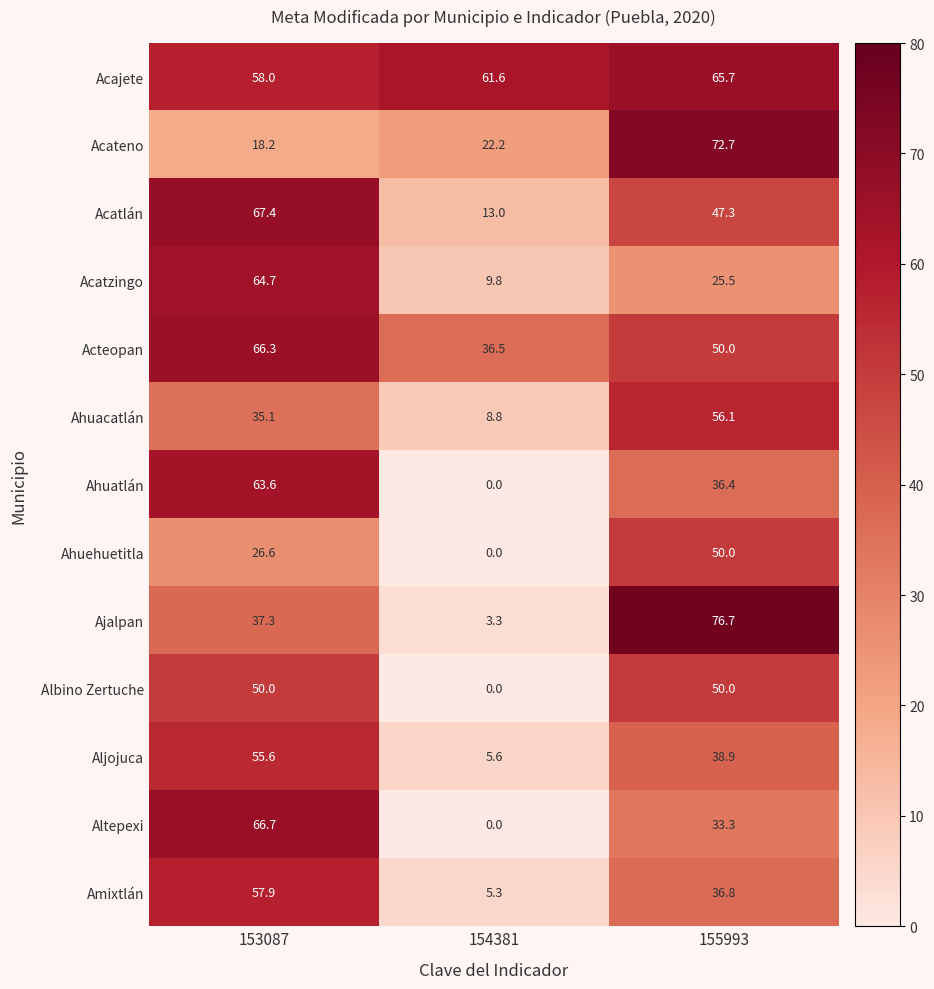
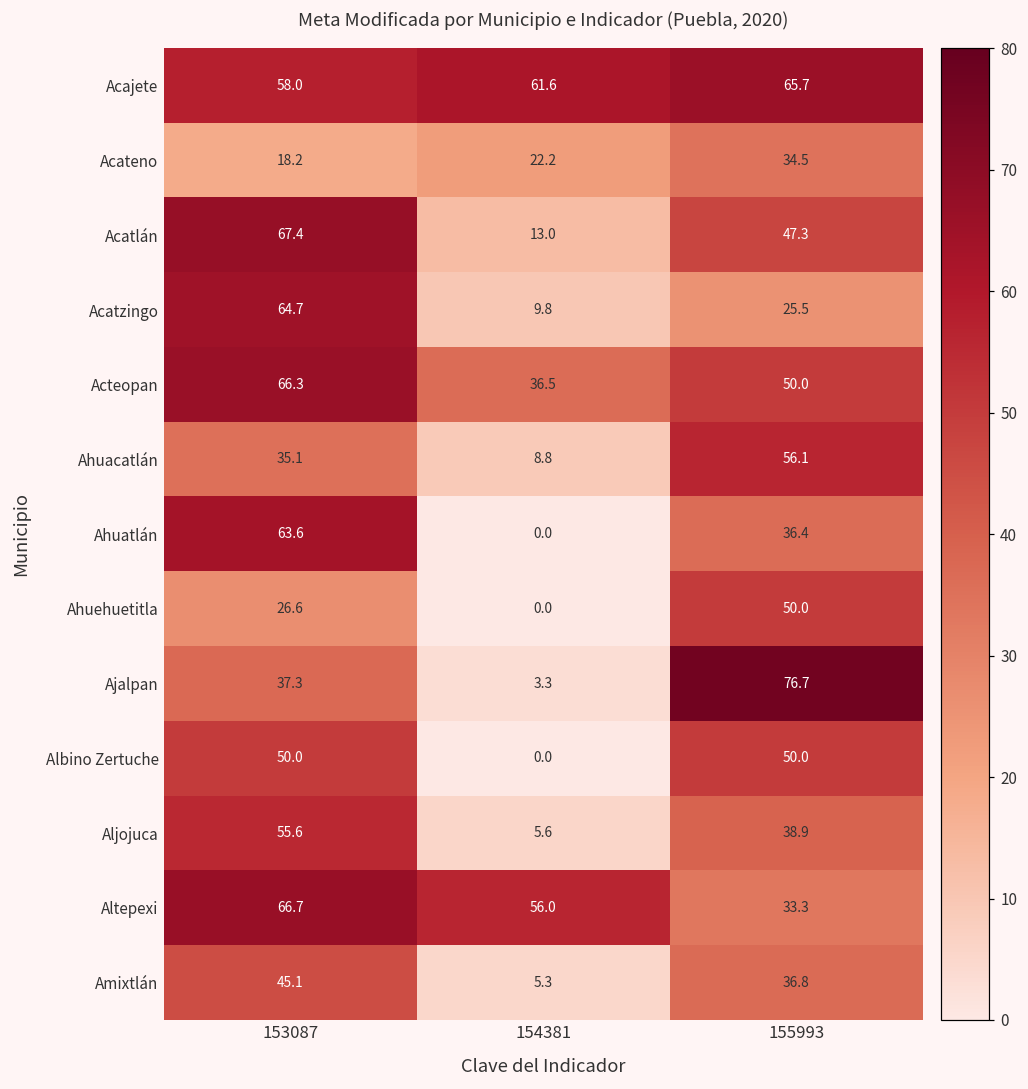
  {
    "Acajete": {
      "153087": 58.0,
      "154381": 61.6,
      "155993": 65.7
    },
    "Acateno": {
      "153087": 18.2,
      "154381": 22.2,
-     "155993": 72.7
+     "155993": 34.5
    },
    "Acatlán": {
      "153087": 67.4,
      "154381": 13.0,
      "155993": 47.3
    },
    "Acatzingo": {
      "153087": 64.7,
      "154381": 9.8,
      "155993": 25.5
    },
    "Acteopan": {
      "153087": 66.3,
      "154381": 36.5,
      "155993": 50.0
    },
    "Ahuacatlán": {
      "153087": 35.1,
      "154381": 8.8,
      "155993": 56.1
    },
    "Ahuatlán": {
      "153087": 63.6,
      "154381": 0.0,
      "155993": 36.4
    },
    "Ahuehuetitla": {
      "153087": 26.6,
      "154381": 0.0,
      "155993": 50.0
    },
    "Ajalpan": {
      "153087": 37.3,
      "154381": 3.3,
      "155993": 76.7
    },
    "Albino Zertuche": {
      "153087": 50.0,
      "154381": 0.0,
      "155993": 50.0
    },
    "Aljojuca": {
      "153087": 55.6,
      "154381": 5.6,
      "155993": 38.9
    },
    "Altepexi": {
      "153087": 66.7,
-     "154381": 0.0,
+     "154381": 56.0,
      "155993": 33.3
    },
    "Amixtlán": {
-     "153087": 57.9,
+     "153087": 45.1,
      "154381": 5.3,
      "155993": 36.8
    }
  }
